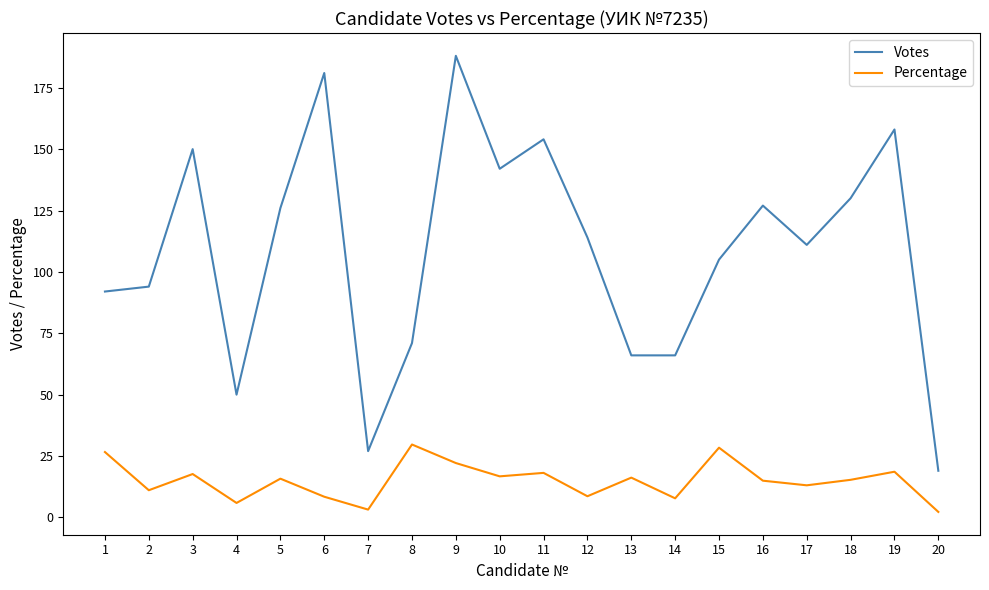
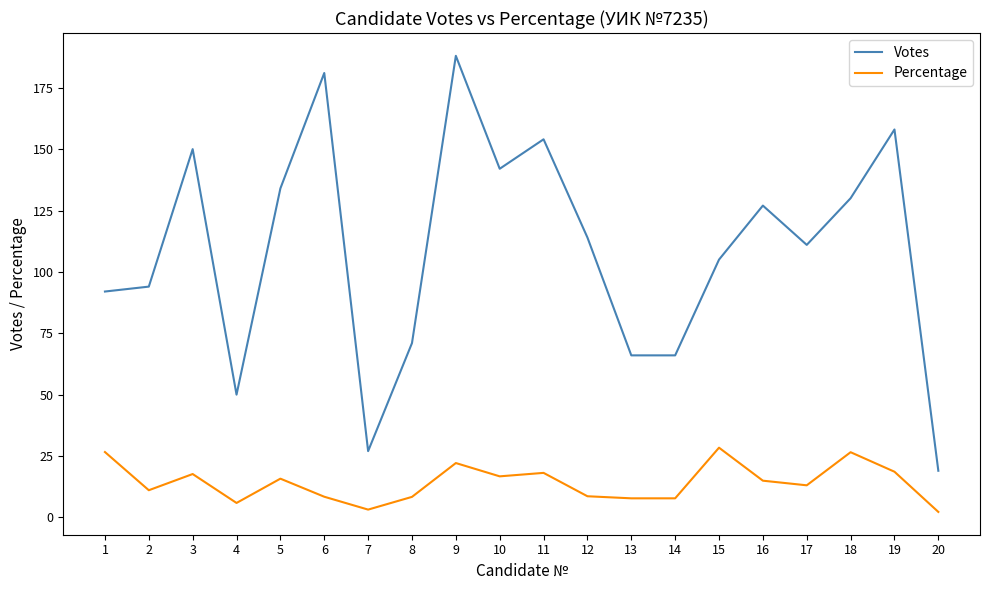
  {
    "Votes": {
      "1": 92,
      "2": 94,
      "3": 150,
      "4": 50,
-     "5": 126,
+     "5": 134,
      "6": 181,
      "7": 27,
      "8": 71,
      "9": 188,
      "10": 142,
      "11": 154,
      "12": 114,
      "13": 66,
      "14": 66,
      "15": 105,
      "16": 127,
      "17": 111,
      "18": 130,
      "19": 158,
      "20": 19
    },
    "Percentage": {
      "1": 27,
      "2": 11,
      "3": 18,
      "4": 6,
      "5": 16,
      "6": 8,
      "7": 3,
-     "8": 30,
+     "8": 8,
      "9": 22,
      "10": 17,
      "11": 18,
      "12": 9,
-     "13": 16,
+     "13": 8,
      "14": 8,
      "15": 28,
      "16": 15,
      "17": 13,
-     "18": 15,
+     "18": 27,
      "19": 19,
      "20": 2
    }
  }
